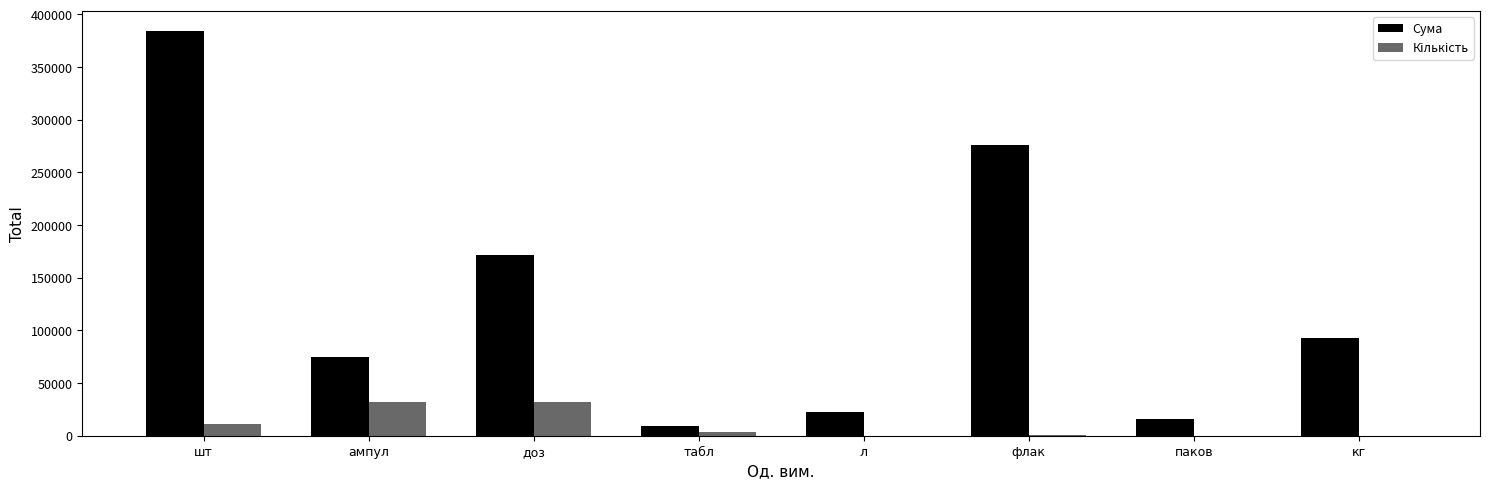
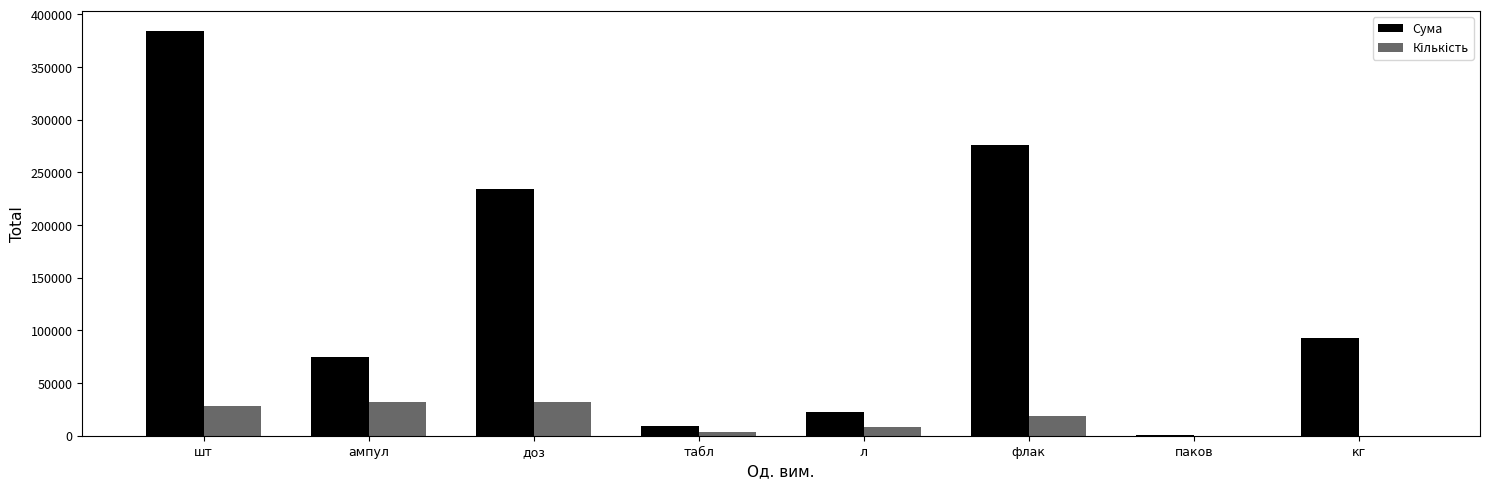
  {
    "Сума": {
      "шт": 384000,
      "ампул": 75000,
-     "доз": 171000,
+     "доз": 234000,
      "табл": 10000,
      "л": 22000,
      "флак": 276000,
-     "паков": 16000,
+     "паков": 1000,
      "кг": 92000
    },
    "Кількість": {
-     "шт": 11000,
+     "шт": 28000,
      "ампул": 32000,
      "доз": 32000,
      "табл": 3000,
-     "л": 0,
-     "флак": 0
+     "л": 8000,
+     "флак": 19000
    }
  }
